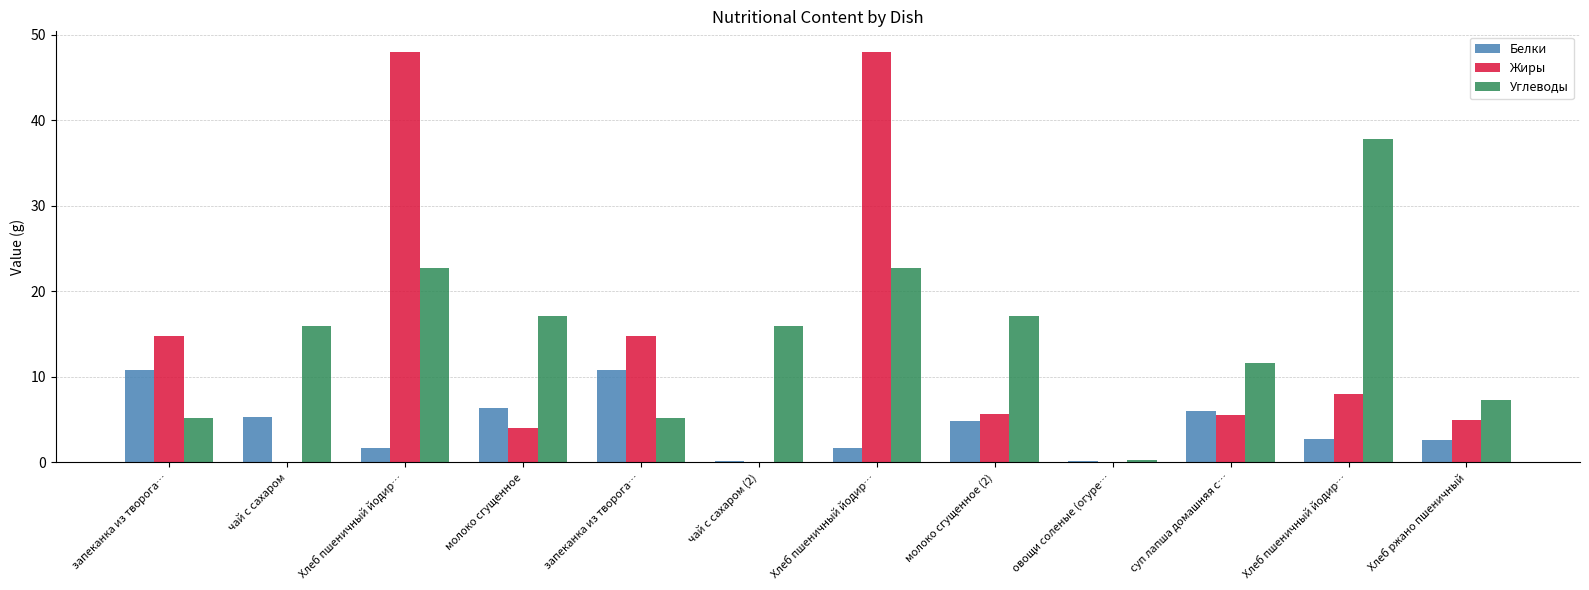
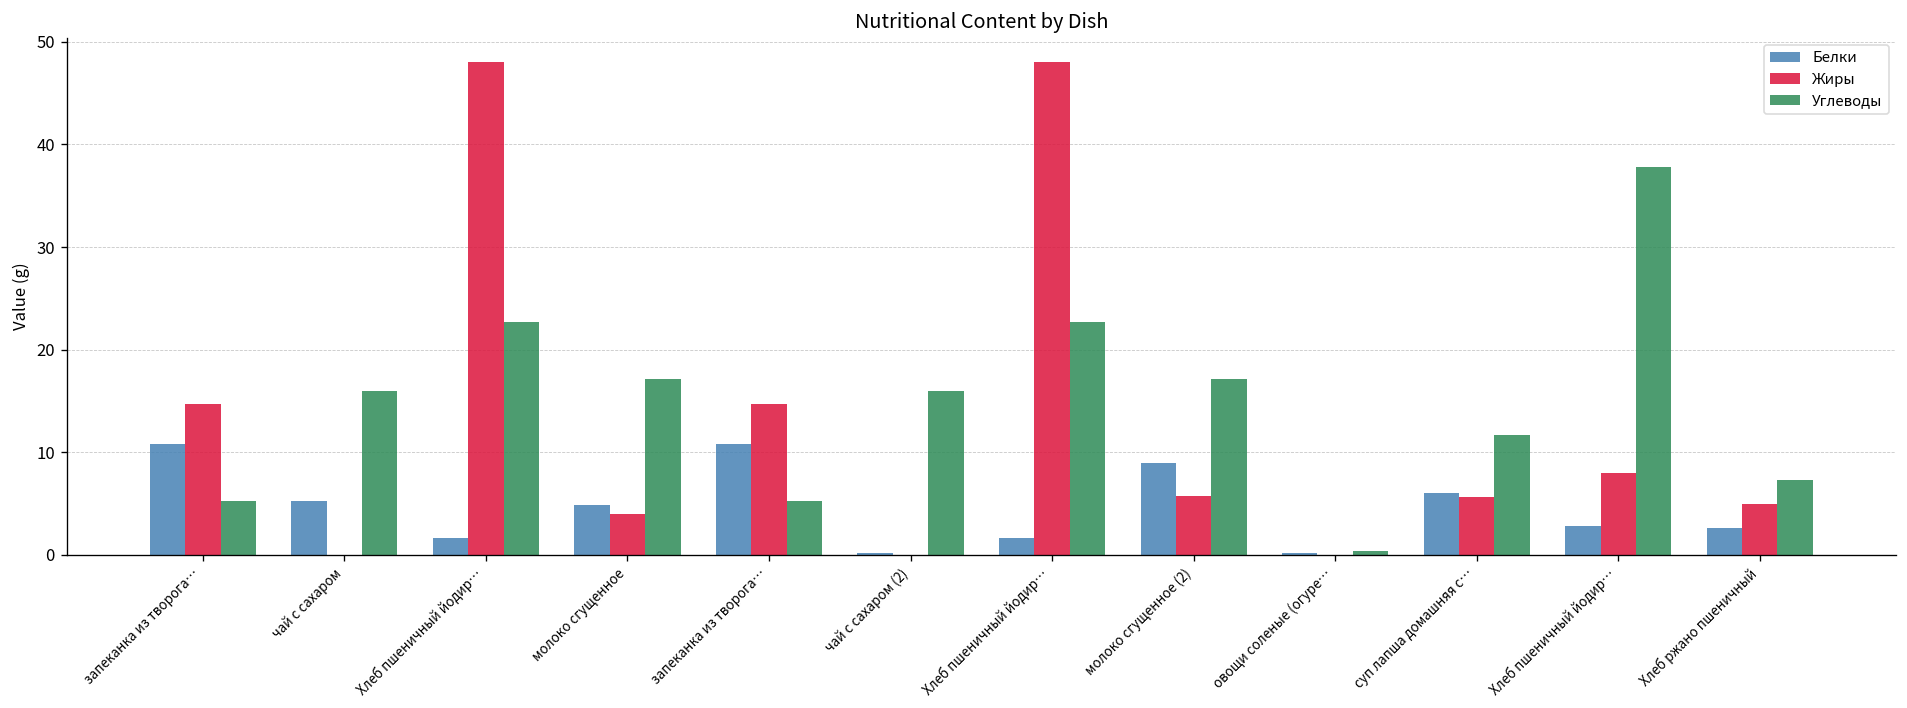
  {
    "Белки": {
      "чай с сахаром": 5,
-     "молоко сгущенное": 6,
-     "молоко сгущенное (2)": 5,
+     "молоко сгущенное": 5,
+     "молоко сгущенное (2)": 9,
      "суп лапша домашняя с…": 6,
      "Хлеб ржано пшеничный": 3
    },
    "Жиры": {
      "чай с сахаром": 0,
      "молоко сгущенное": 4,
      "чай с сахаром (2)": 0,
      "молоко сгущенное (2)": 6,
      "овощи соленые (огуре…": 0,
      "суп лапша домашняя с…": 6,
      "Хлеб ржано пшеничный": 5
    },
    "Углеводы": {
      "чай с сахаром": 16,
      "молоко сгущенное": 17,
      "чай с сахаром (2)": 16,
      "молоко сгущенное (2)": 17,
      "овощи соленые (огуре…": 0,
      "суп лапша домашняя с…": 12,
      "Хлеб ржано пшеничный": 7
    }
  }
